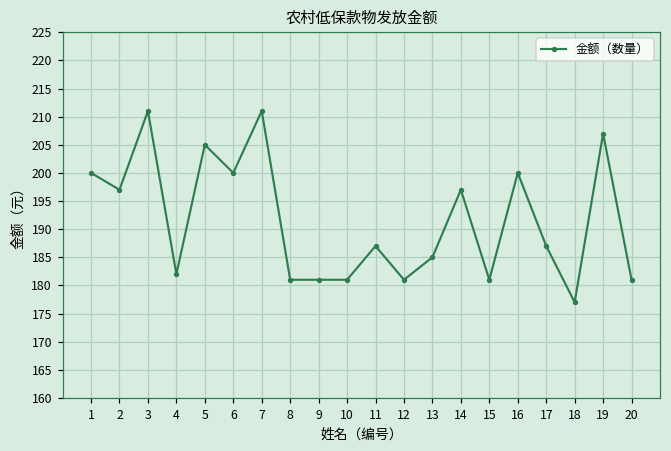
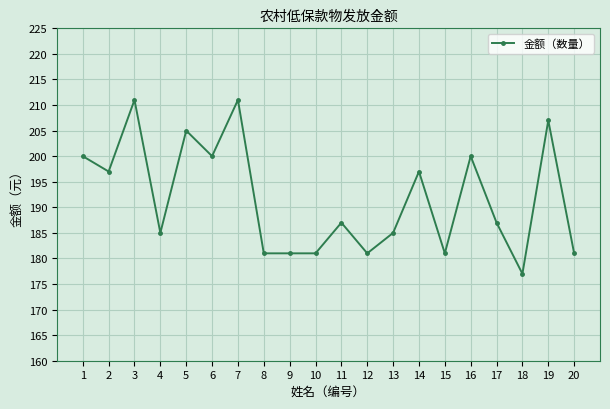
  {
    "1": 200,
    "2": 197,
    "3": 211,
-   "4": 182,
+   "4": 185,
    "5": 205,
    "6": 200,
    "7": 211,
    "8": 181,
    "9": 181,
    "10": 181,
    "11": 187,
    "12": 181,
    "13": 185,
    "14": 197,
    "15": 181,
    "16": 200,
    "17": 187,
    "18": 177,
    "19": 207,
    "20": 181
  }
